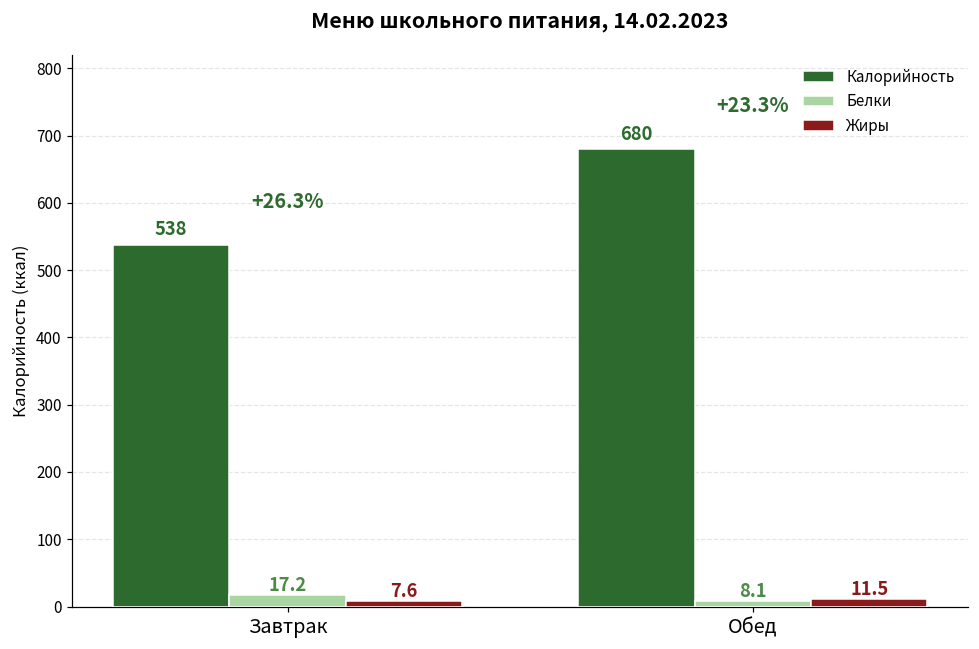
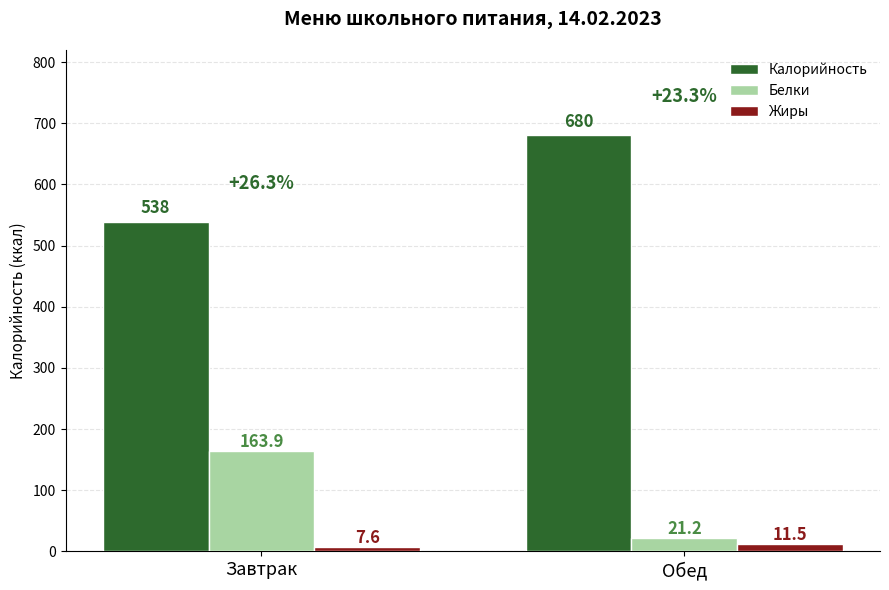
  {
    "Калорийность": {
      "Завтрак": 538,
      "Обед": 680
    },
    "Белки": {
-     "Завтрак": 17.2,
-     "Обед": 8.1
+     "Завтрак": 163.9,
+     "Обед": 21.2
    },
    "Жиры": {
      "Завтрак": 7.6,
      "Обед": 11.5
    }
  }
